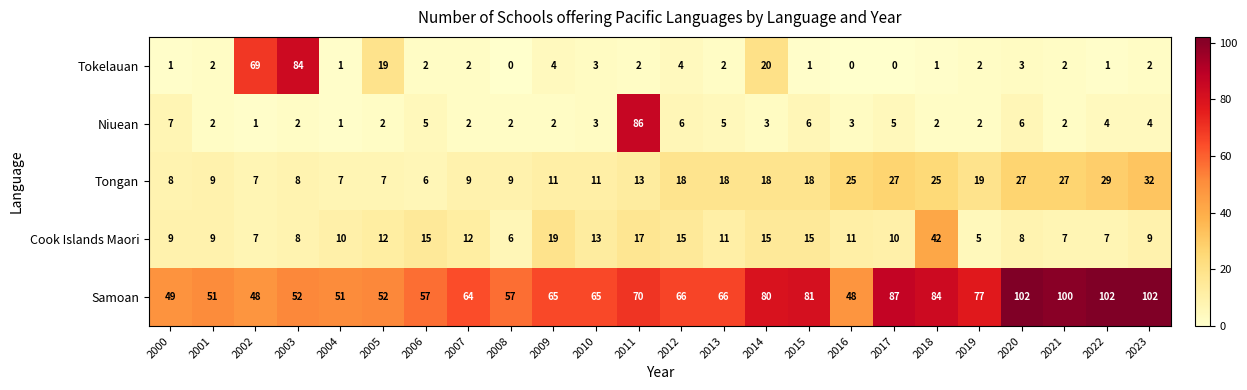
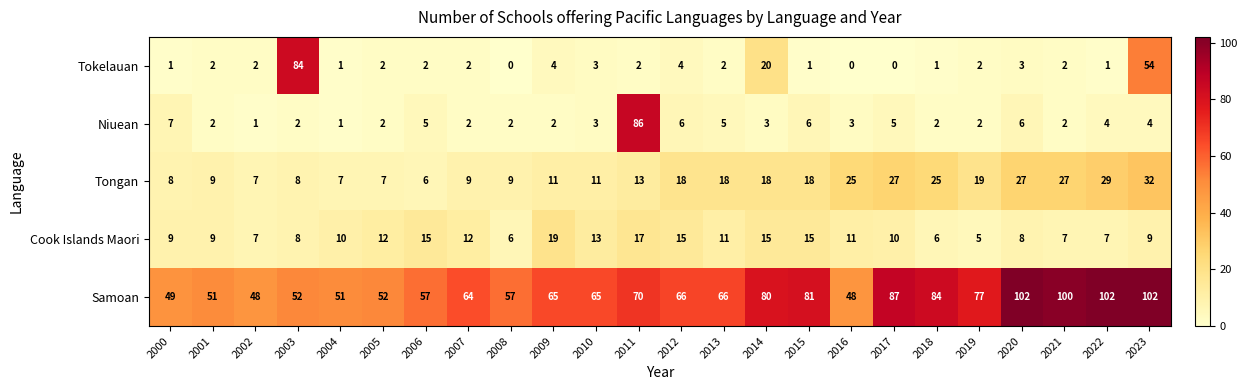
  {
    "Tokelauan": {
      "2000": 1,
      "2001": 2,
-     "2002": 69,
+     "2002": 2,
      "2003": 84,
      "2004": 1,
-     "2005": 19,
+     "2005": 2,
      "2006": 2,
      "2007": 2,
      "2008": 0,
      "2009": 4,
      "2010": 3,
      "2011": 2,
      "2012": 4,
      "2013": 2,
      "2014": 20,
      "2015": 1,
      "2016": 0,
      "2017": 0,
      "2018": 1,
      "2019": 2,
      "2020": 3,
      "2021": 2,
      "2022": 1,
-     "2023": 2
+     "2023": 54
    },
    "Niuean": {
      "2000": 7,
      "2001": 2,
      "2002": 1,
      "2003": 2,
      "2004": 1,
      "2005": 2,
      "2006": 5,
      "2007": 2,
      "2008": 2,
      "2009": 2,
      "2010": 3,
      "2011": 86,
      "2012": 6,
      "2013": 5,
      "2014": 3,
      "2015": 6,
      "2016": 3,
      "2017": 5,
      "2018": 2,
      "2019": 2,
      "2020": 6,
      "2021": 2,
      "2022": 4,
      "2023": 4
    },
    "Tongan": {
      "2000": 8,
      "2001": 9,
      "2002": 7,
      "2003": 8,
      "2004": 7,
      "2005": 7,
      "2006": 6,
      "2007": 9,
      "2008": 9,
      "2009": 11,
      "2010": 11,
      "2011": 13,
      "2012": 18,
      "2013": 18,
      "2014": 18,
      "2015": 18,
      "2016": 25,
      "2017": 27,
      "2018": 25,
      "2019": 19,
      "2020": 27,
      "2021": 27,
      "2022": 29,
      "2023": 32
    },
    "Cook Islands Maori": {
      "2000": 9,
      "2001": 9,
      "2002": 7,
      "2003": 8,
      "2004": 10,
      "2005": 12,
      "2006": 15,
      "2007": 12,
      "2008": 6,
      "2009": 19,
      "2010": 13,
      "2011": 17,
      "2012": 15,
      "2013": 11,
      "2014": 15,
      "2015": 15,
      "2016": 11,
      "2017": 10,
-     "2018": 42,
+     "2018": 6,
      "2019": 5,
      "2020": 8,
      "2021": 7,
      "2022": 7,
      "2023": 9
    },
    "Samoan": {
      "2000": 49,
      "2001": 51,
      "2002": 48,
      "2003": 52,
      "2004": 51,
      "2005": 52,
      "2006": 57,
      "2007": 64,
      "2008": 57,
      "2009": 65,
      "2010": 65,
      "2011": 70,
      "2012": 66,
      "2013": 66,
      "2014": 80,
      "2015": 81,
      "2016": 48,
      "2017": 87,
      "2018": 84,
      "2019": 77,
      "2020": 102,
      "2021": 100,
      "2022": 102,
      "2023": 102
    }
  }
